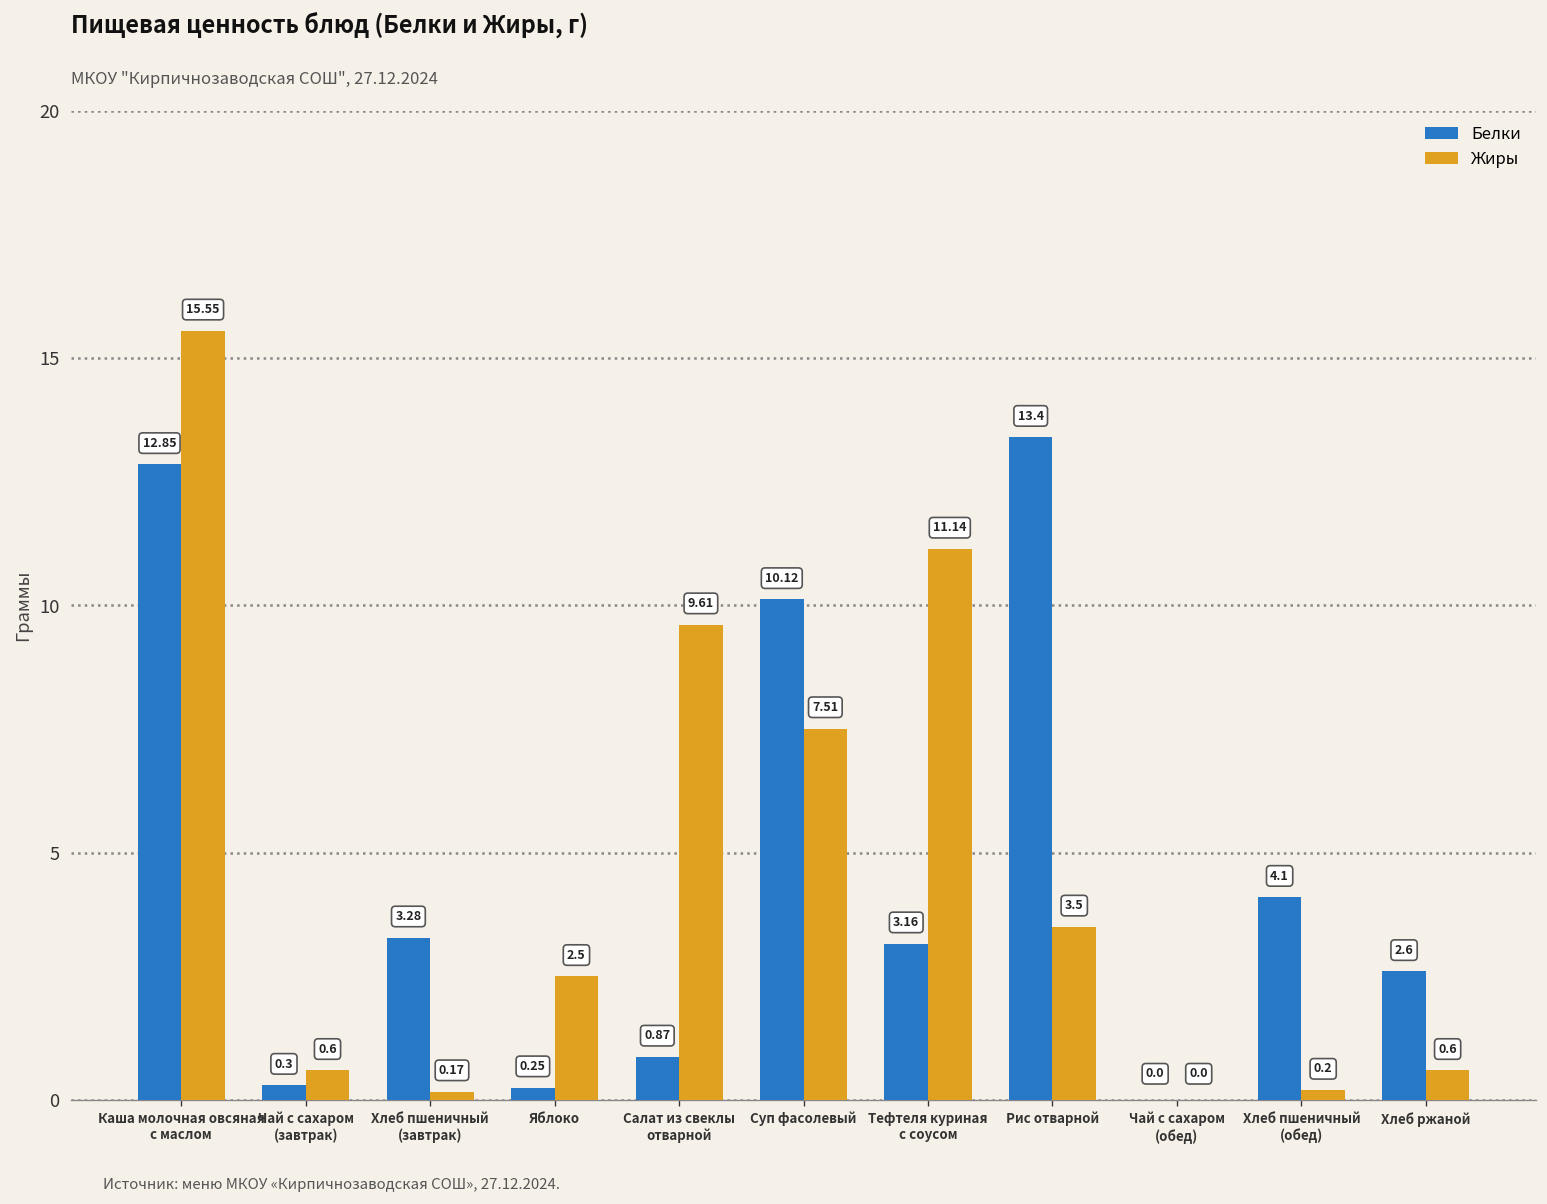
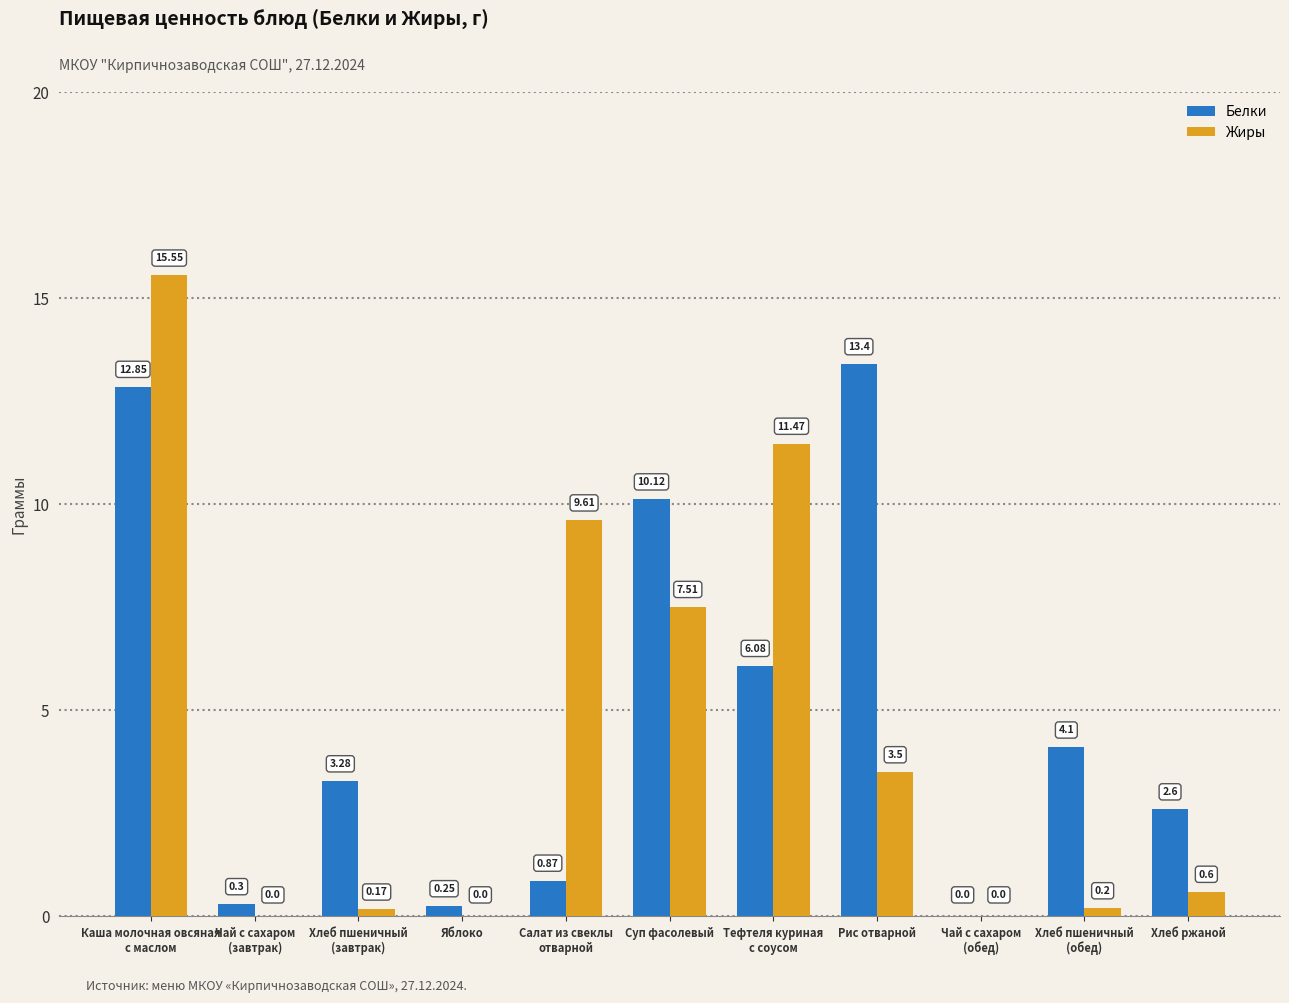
  {
    "Белки": {
-     "Тефтеля куриная с соусом": 3.16
+     "Тефтеля куриная с соусом": 6.08
    },
    "Жиры": {
-     "Чай с сахаром (завтрак)": 0.6,
-     "Яблоко": 2.5,
-     "Тефтеля куриная с соусом": 11.14
+     "Чай с сахаром (завтрак)": 0.0,
+     "Яблоко": 0.0,
+     "Тефтеля куриная с соусом": 11.47
    }
  }
